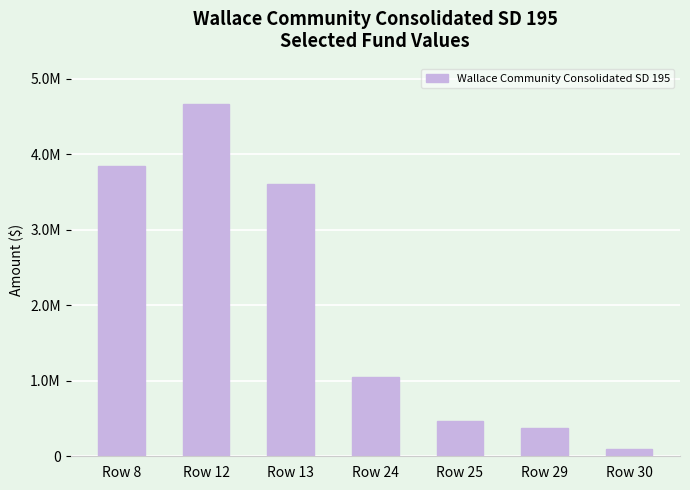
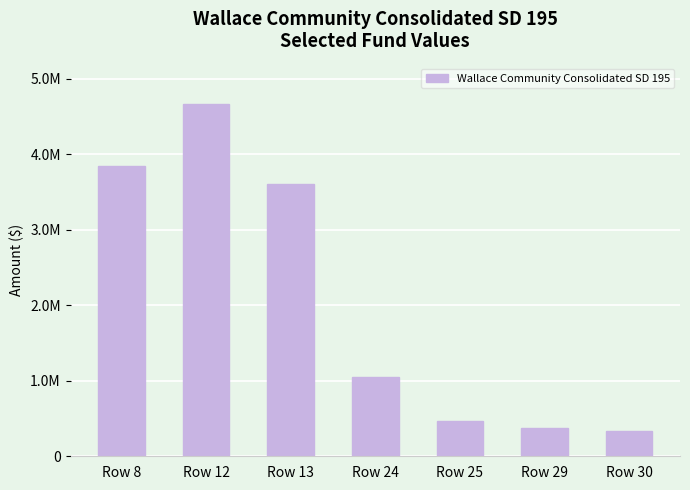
  {
    "Row 8": 3800000,
    "Row 12": 4700000,
    "Row 13": 3600000,
    "Row 24": 1100000,
    "Row 25": 500000,
    "Row 29": 400000,
-   "Row 30": 100000
+   "Row 30": 300000
  }
